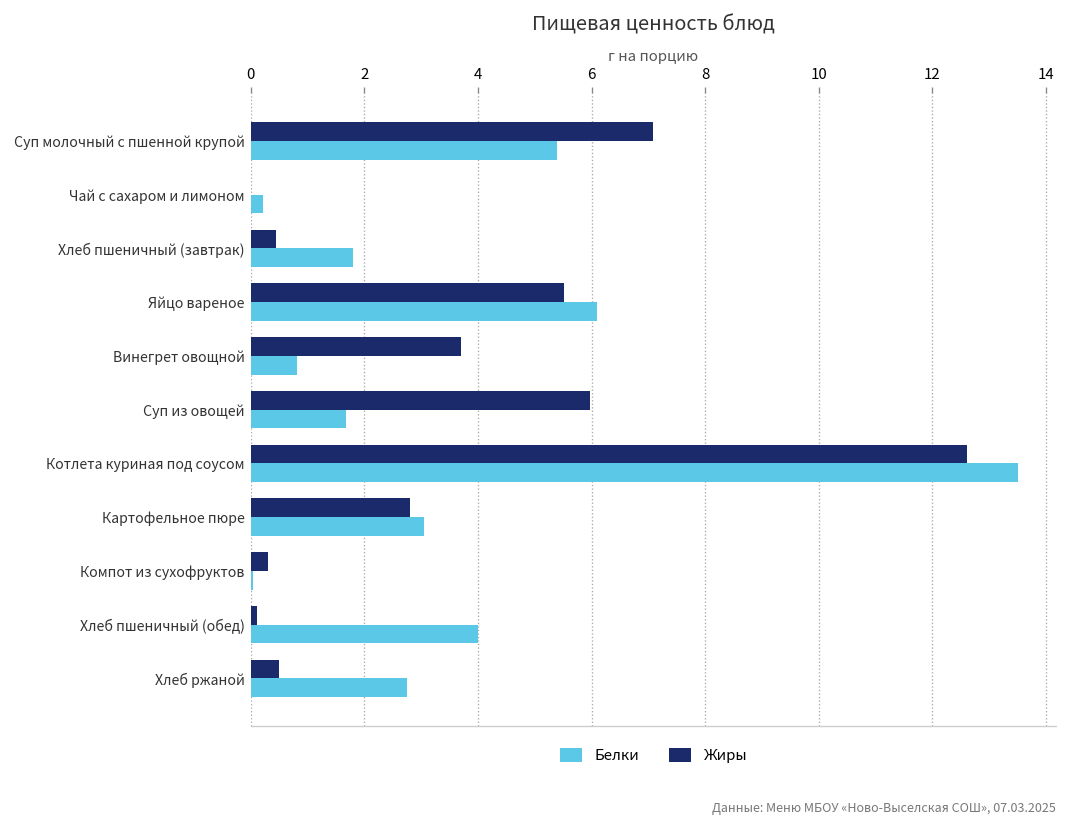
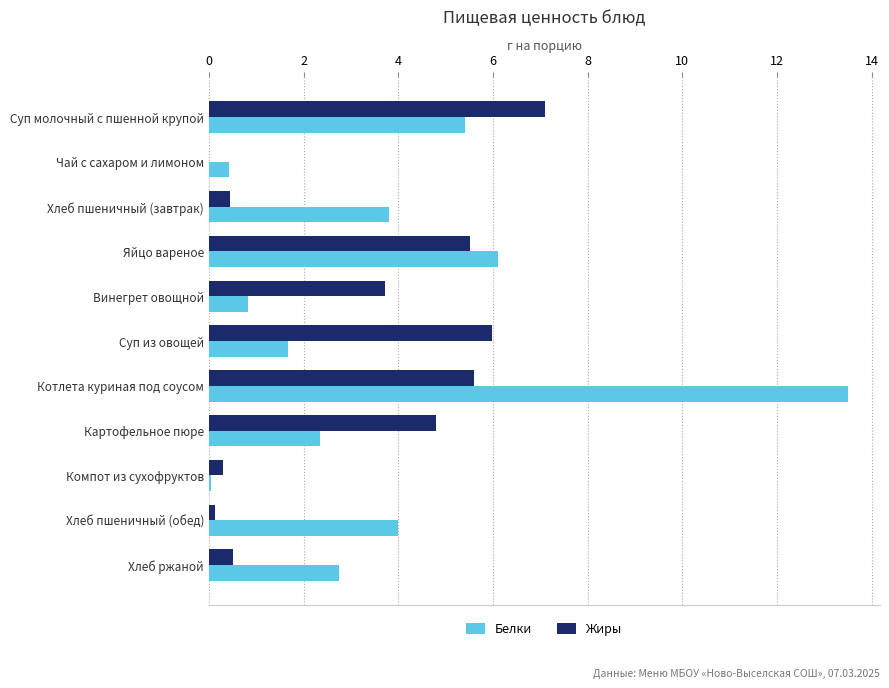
  {
    "Белки": {
      "Суп молочный с пшенной крупой": 5.4,
-     "Чай с сахаром и лимоном": 0.2,
-     "Хлеб пшеничный (завтрак)": 1.8,
+     "Чай с сахаром и лимоном": 0.4,
+     "Хлеб пшеничный (завтрак)": 3.8,
      "Яйцо вареное": 6.1,
      "Винегрет овощной": 0.8,
      "Суп из овощей": 1.7,
      "Котлета куриная под соусом": 13.5,
-     "Картофельное пюре": 3.1,
+     "Картофельное пюре": 2.4,
      "Хлеб пшеничный (обед)": 4.0,
      "Хлеб ржаной": 2.8
    },
    "Жиры": {
      "Суп молочный с пшенной крупой": 7.1,
      "Чай с сахаром и лимоном": 0.0,
      "Хлеб пшеничный (завтрак)": 0.5,
      "Яйцо вареное": 5.5,
      "Винегрет овощной": 3.7,
      "Суп из овощей": 6.0,
-     "Котлета куриная под соусом": 12.6,
-     "Картофельное пюре": 2.8,
+     "Котлета куриная под соусом": 5.6,
+     "Картофельное пюре": 4.8,
      "Компот из сухофруктов": 0.3,
      "Хлеб пшеничный (обед)": 0.1,
      "Хлеб ржаной": 0.5
    }
  }
